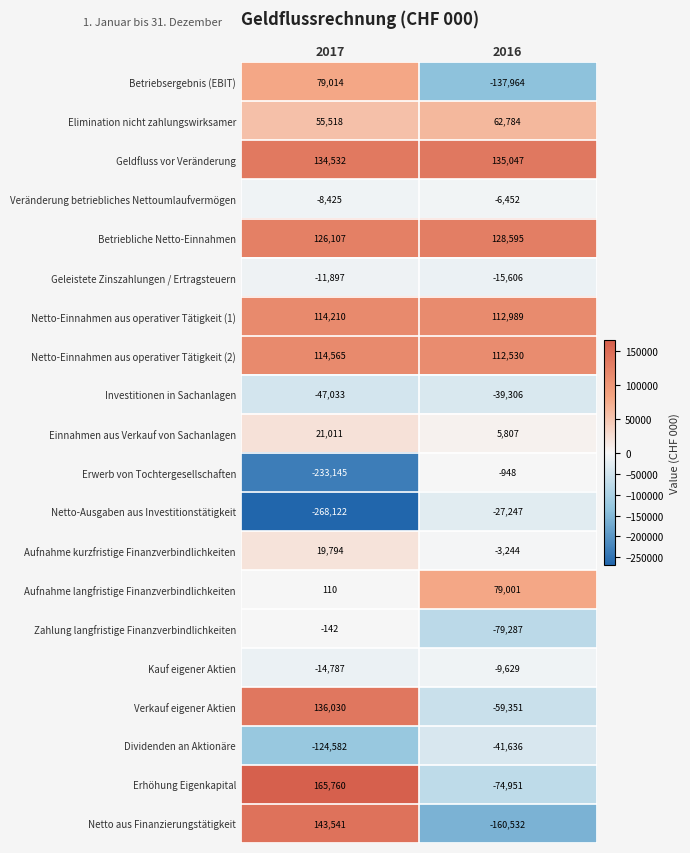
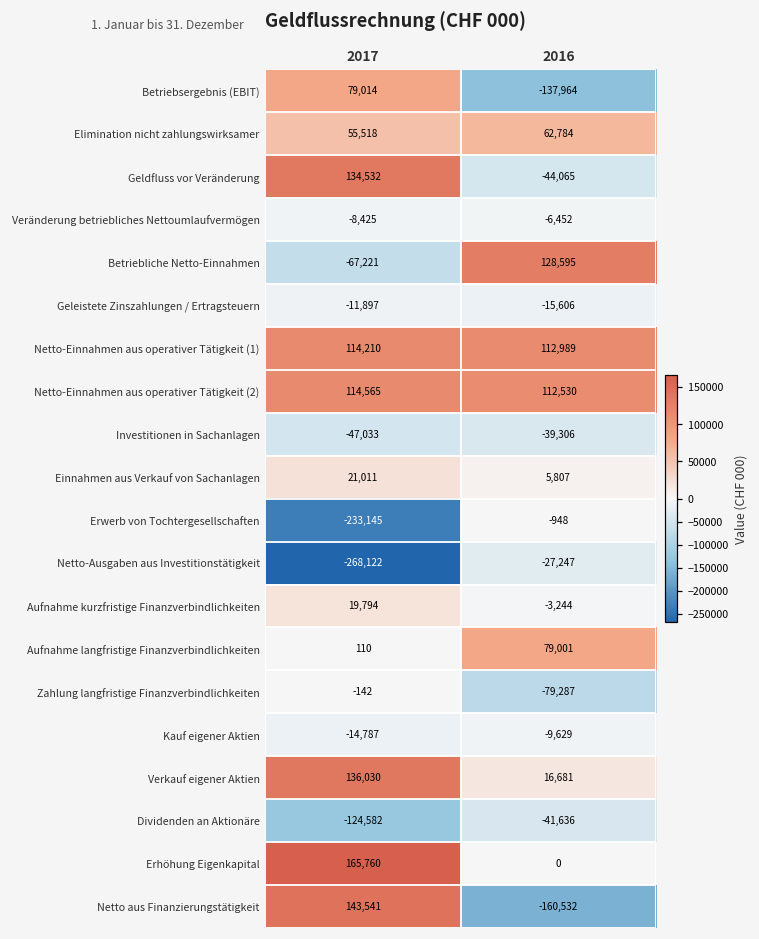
  {
    "Betriebsergebnis (EBIT)": {
      "2017": "79,014",
      "2016": "-137,964"
    },
    "Elimination nicht zahlungswirksamer": {
      "2017": "55,518",
      "2016": "62,784"
    },
    "Geldfluss vor Veränderung": {
      "2017": "134,532",
-     "2016": "135,047"
+     "2016": "-44,065"
    },
    "Veränderung betriebliches Nettoumlaufvermögen": {
      "2017": "-8,425",
      "2016": "-6,452"
    },
    "Betriebliche Netto-Einnahmen": {
-     "2017": "126,107",
+     "2017": "-67,221",
      "2016": "128,595"
    },
    "Geleistete Zinszahlungen / Ertragsteuern": {
      "2017": "-11,897",
      "2016": "-15,606"
    },
    "Netto-Einnahmen aus operativer Tätigkeit (1)": {
      "2017": "114,210",
      "2016": "112,989"
    },
    "Netto-Einnahmen aus operativer Tätigkeit (2)": {
      "2017": "114,565",
      "2016": "112,530"
    },
    "Investitionen in Sachanlagen": {
      "2017": "-47,033",
      "2016": "-39,306"
    },
    "Einnahmen aus Verkauf von Sachanlagen": {
      "2017": "21,011",
      "2016": "5,807"
    },
    "Erwerb von Tochtergesellschaften": {
      "2017": "-233,145",
      "2016": "-948"
    },
    "Netto-Ausgaben aus Investitionstätigkeit": {
      "2017": "-268,122",
      "2016": "-27,247"
    },
    "Aufnahme kurzfristige Finanzverbindlichkeiten": {
      "2017": "19,794",
      "2016": "-3,244"
    },
    "Aufnahme langfristige Finanzverbindlichkeiten": {
      "2017": "110",
      "2016": "79,001"
    },
    "Zahlung langfristige Finanzverbindlichkeiten": {
      "2017": "-142",
      "2016": "-79,287"
    },
    "Kauf eigener Aktien": {
      "2017": "-14,787",
      "2016": "-9,629"
    },
    "Verkauf eigener Aktien": {
      "2017": "136,030",
-     "2016": "-59,351"
+     "2016": "16,681"
    },
    "Dividenden an Aktionäre": {
      "2017": "-124,582",
      "2016": "-41,636"
    },
    "Erhöhung Eigenkapital": {
      "2017": "165,760",
-     "2016": "-74,951"
+     "2016": "0"
    },
    "Netto aus Finanzierungstätigkeit": {
      "2017": "143,541",
      "2016": "-160,532"
    }
  }
